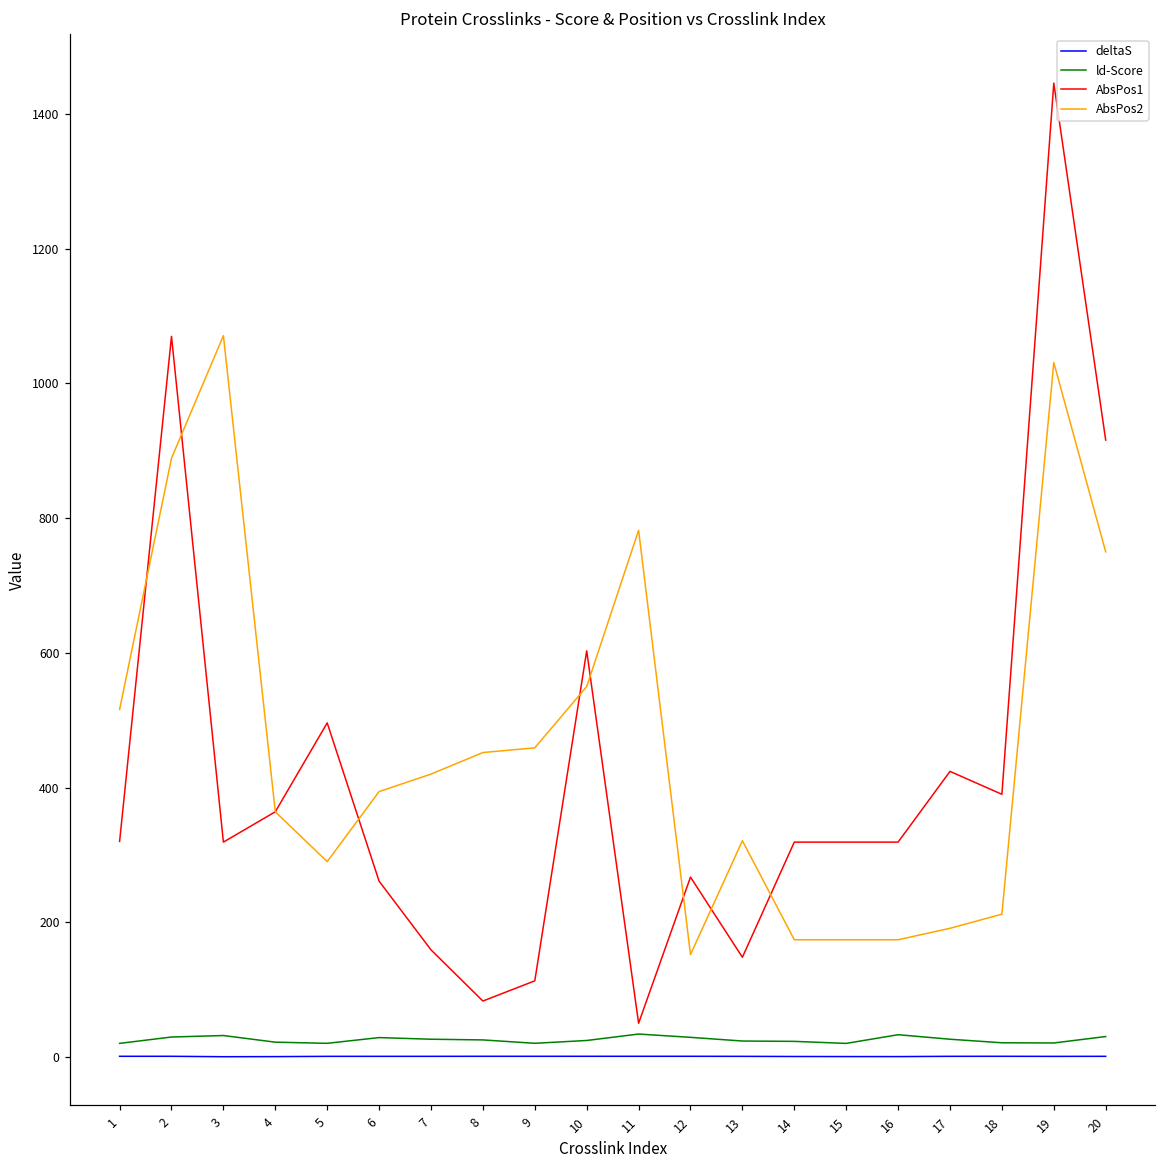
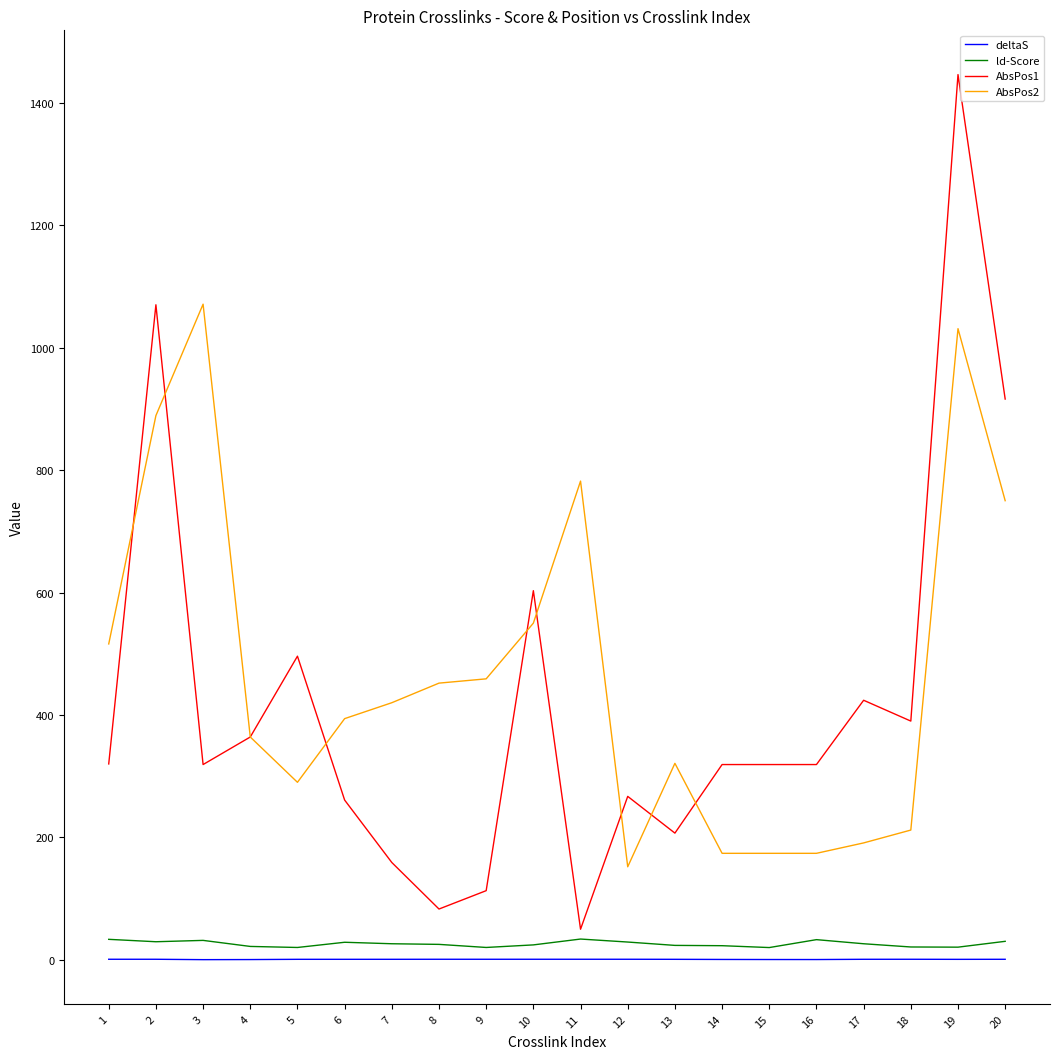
  {
    "deltaS": {
      "1": 0,
      "2": 0,
      "3": 0,
      "4": 0,
      "5": 0,
      "6": 0,
      "7": 0,
      "8": 0,
      "9": 0,
      "10": 0,
      "11": 0,
      "12": 0,
      "13": 0,
      "14": 0,
      "15": 0,
      "16": 0,
      "17": 0,
      "18": 0,
      "19": 0,
      "20": 0
    },
    "ld-Score": {
-     "1": 20,
+     "1": 30,
      "2": 30,
      "3": 30,
      "4": 20,
      "5": 20,
      "6": 30,
      "7": 30,
      "8": 30,
      "9": 20,
      "10": 20,
      "11": 30,
      "12": 30,
      "13": 20,
      "14": 20,
      "15": 20,
      "16": 30,
      "17": 30,
      "18": 20,
      "19": 20,
      "20": 30
    },
    "AbsPos1": {
      "1": 320,
      "2": 1070,
      "3": 320,
      "5": 500,
      "6": 260,
      "7": 160,
      "8": 80,
      "9": 110,
      "10": 600,
      "11": 50,
      "12": 270,
-     "13": 150,
+     "13": 210,
      "14": 320,
      "15": 320,
      "16": 320,
      "17": 420,
      "18": 390,
      "19": 1450,
      "20": 920
    },
    "AbsPos2": {
      "1": 520,
      "2": 890,
      "3": 1070,
      "5": 290,
      "6": 390,
      "7": 420,
      "8": 450,
      "9": 460,
      "10": 550,
      "11": 780,
      "12": 150,
      "13": 320,
      "14": 170,
      "15": 170,
      "16": 170,
      "17": 190,
      "18": 210,
      "19": 1030,
      "20": 750
    }
  }
